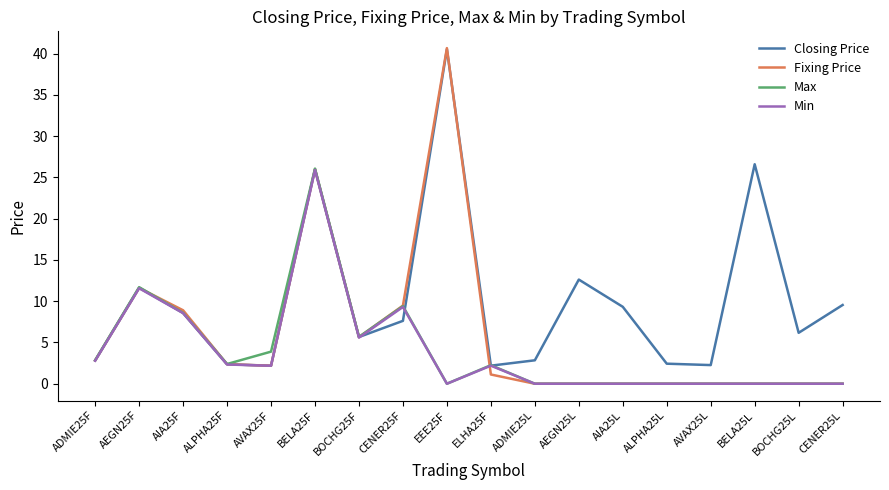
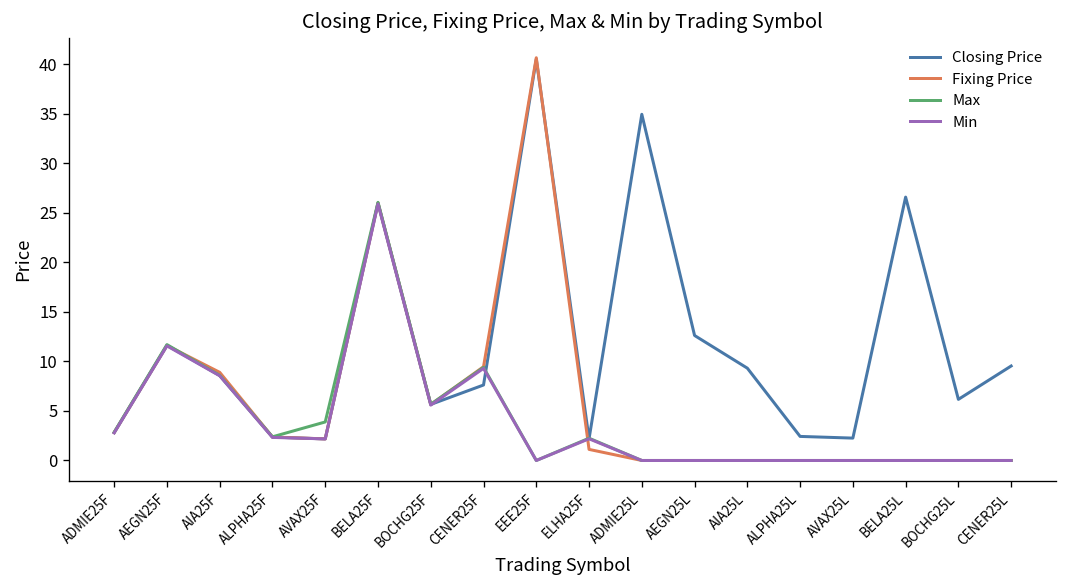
  {
    "Closing Price": {
      "CENER25F": 8,
-     "ADMIE25L": 3,
+     "ADMIE25L": 35,
      "AEGN25L": 13,
      "AIA25L": 9,
      "ALPHA25L": 2,
      "AVAX25L": 2,
      "BELA25L": 27,
      "BOCHG25L": 6,
      "CENER25L": 10
    },
    "Fixing Price": {
      "ELHA25F": 1
    },
    "Max": {
      "AVAX25F": 4
    }
  }
